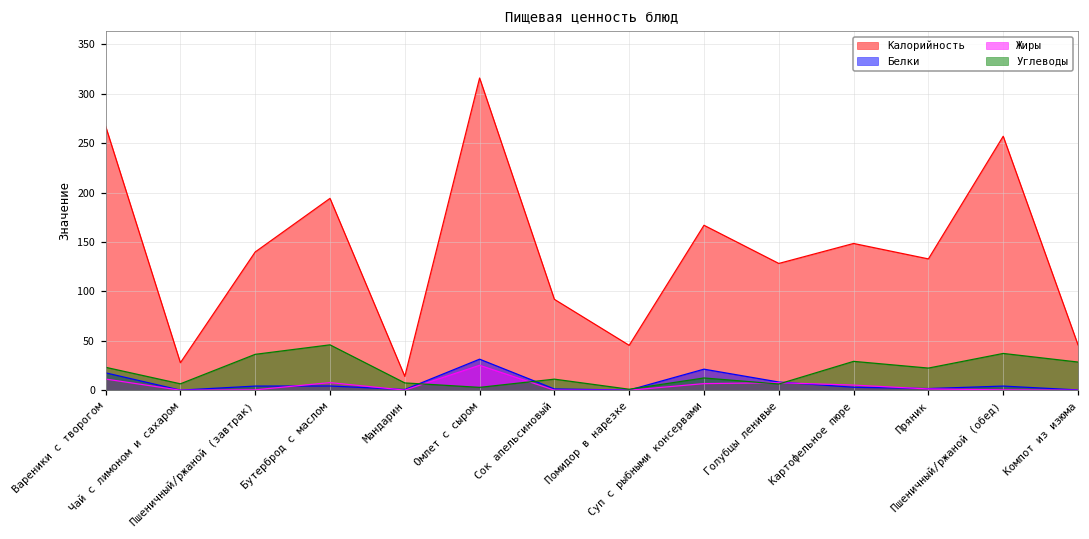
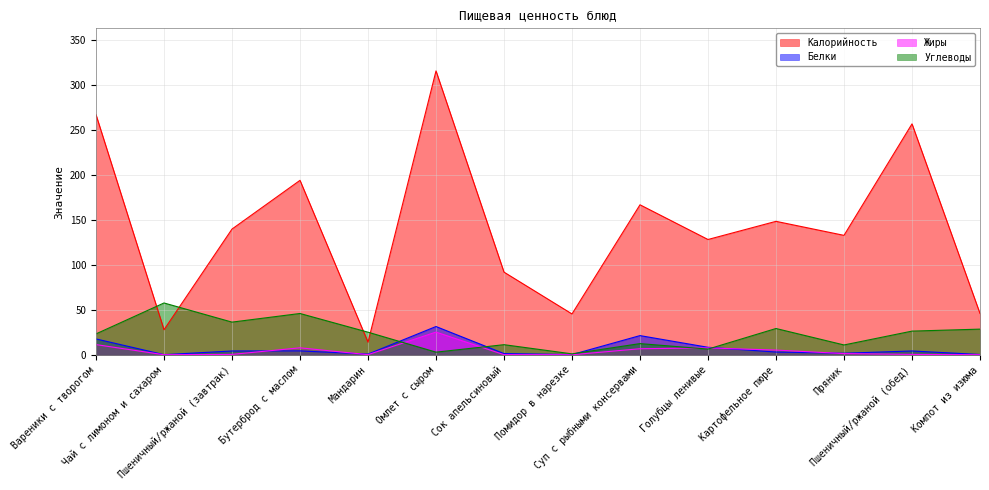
  {
    "Калорийность": {
      "Вареники с творогом": 270,
      "Чай с лимоном и сахаром": 30,
      "Пшеничный/ржаной (завтрак)": 140,
      "Бутерброд с маслом": 190,
      "Мандарин": 10,
      "Омлет с сыром": 320,
      "Сок апельсиновый": 90,
      "Помидор в нарезке": 50,
      "Суп с рыбными консервами": 170,
      "Голубцы ленивые": 130,
      "Картофельное пюре": 150,
      "Пряник": 130,
      "Пшеничный/ржаной (обед)": 260,
      "Компот из изюма": 50
    },
    "Белки": {
      "Вареники с творогом": 20,
      "Пшеничный/ржаной (завтрак)": 0,
      "Бутерброд с маслом": 0,
      "Омлет с сыром": 30,
      "Суп с рыбными консервами": 20,
      "Пшеничный/ржаной (обед)": 0
    },
    "Жиры": {
      "Вареники с творогом": 10,
      "Пшеничный/ржаной (завтрак)": 0,
      "Бутерброд с маслом": 10,
      "Омлет с сыром": 30,
      "Суп с рыбными консервами": 10,
      "Пшеничный/ржаной (обед)": 0
    },
    "Углеводы": {
      "Вареники с творогом": 20,
-     "Чай с лимоном и сахаром": 10,
+     "Чай с лимоном и сахаром": 60,
      "Пшеничный/ржаной (завтрак)": 40,
      "Бутерброд с маслом": 50,
-     "Мандарин": 10,
+     "Мандарин": 30,
      "Омлет с сыром": 0,
      "Сок апельсиновый": 10,
      "Суп с рыбными консервами": 10,
      "Картофельное пюре": 30,
-     "Пряник": 20,
-     "Пшеничный/ржаной (обед)": 40,
+     "Пряник": 10,
+     "Пшеничный/ржаной (обед)": 30,
      "Компот из изюма": 30
    }
  }
